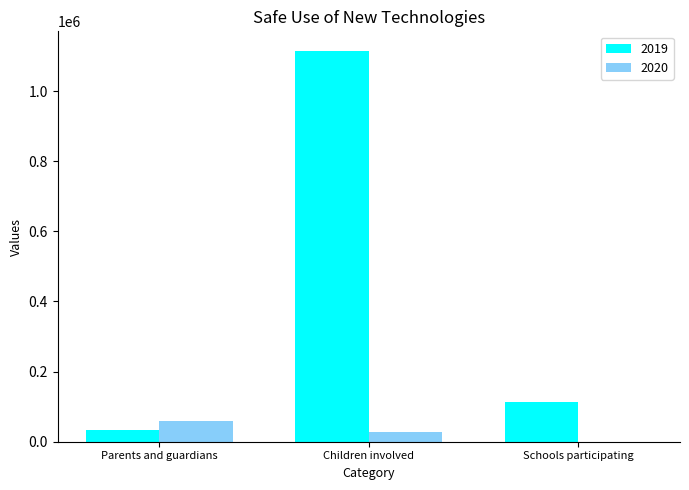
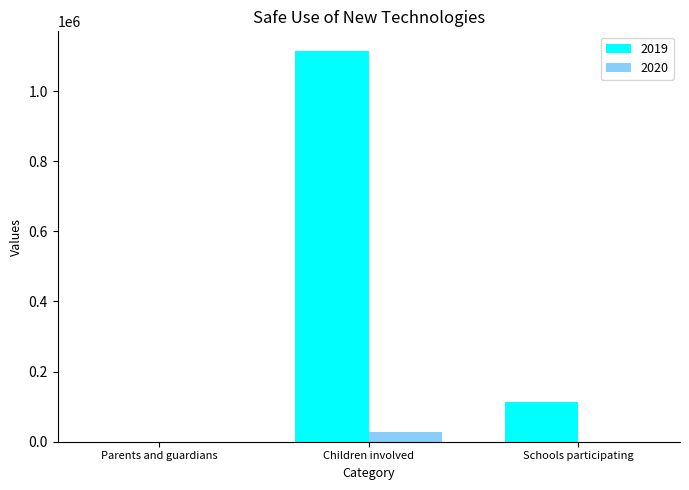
  {
    "2019": {
-     "Parents and guardians": 30000,
+     "Parents and guardians": 0,
      "Children involved": 1110000,
      "Schools participating": 110000
    },
    "2020": {
-     "Parents and guardians": 60000,
+     "Parents and guardians": 0,
      "Children involved": 30000
    }
  }
